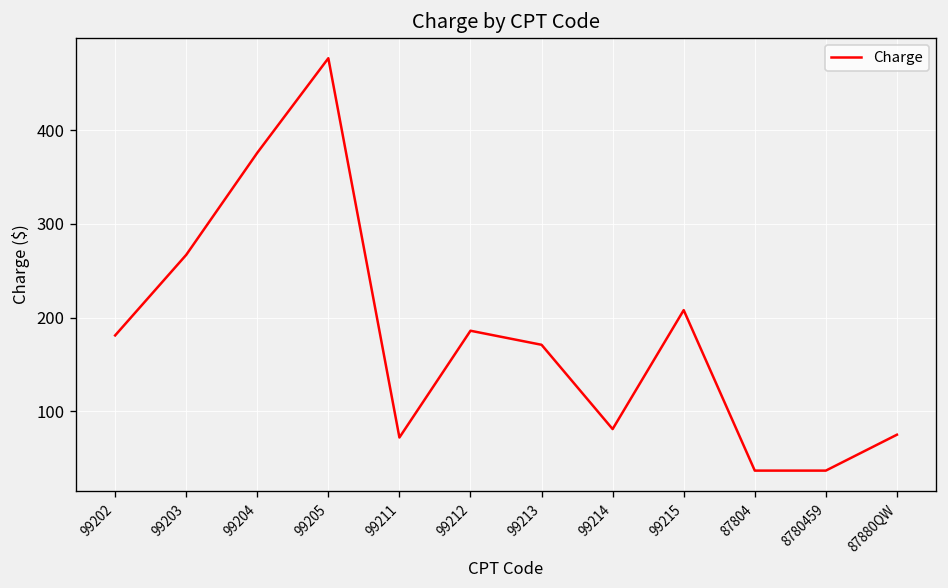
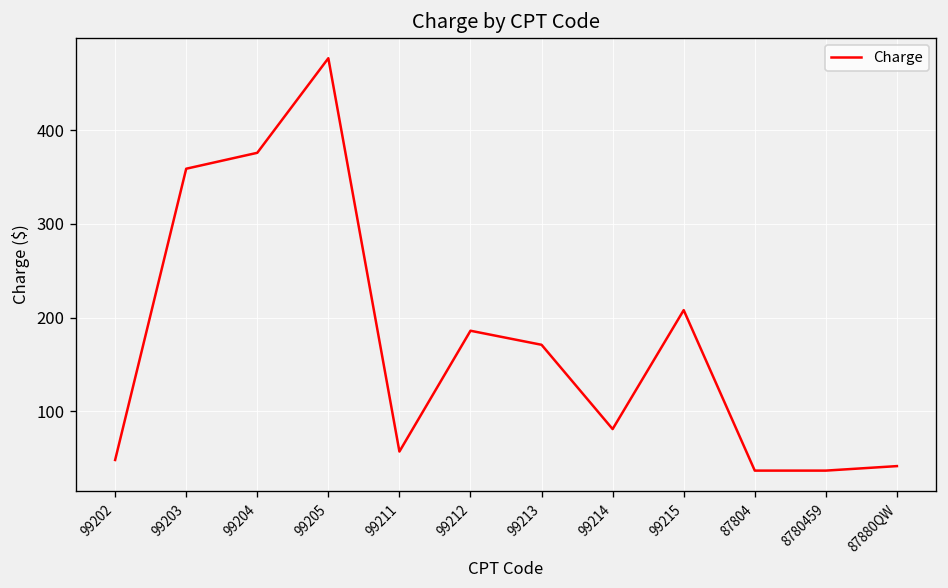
  {
-   "99202": 180,
-   "99203": 270,
+   "99202": 50,
+   "99203": 360,
    "99204": 380,
    "99205": 480,
-   "99211": 70,
+   "99211": 60,
    "99212": 190,
    "99213": 170,
    "99214": 80,
    "99215": 210,
    "87804": 40,
    "8780459": 40,
-   "87880QW": 70
+   "87880QW": 40
  }
